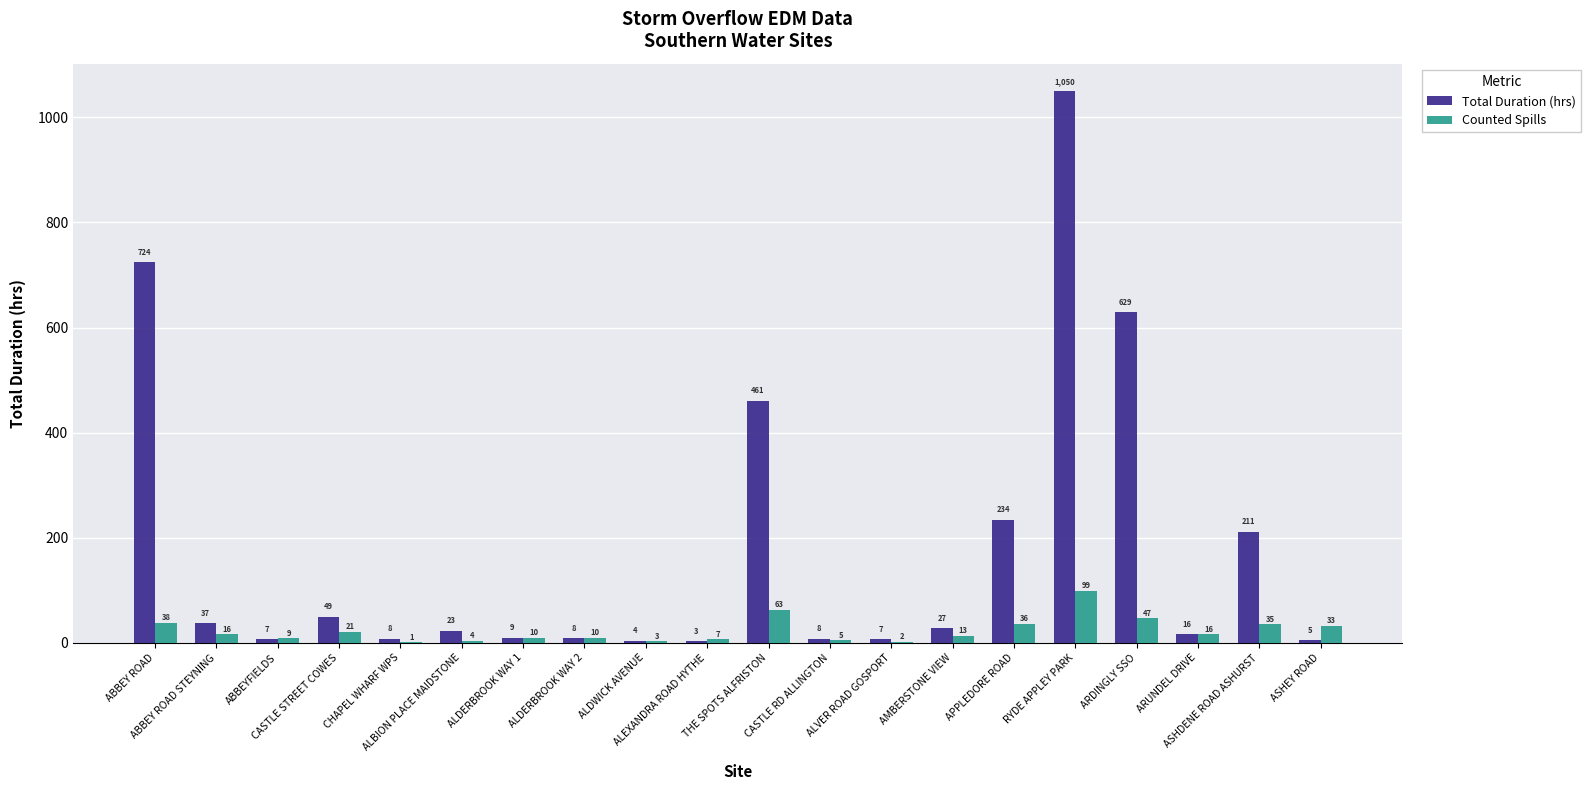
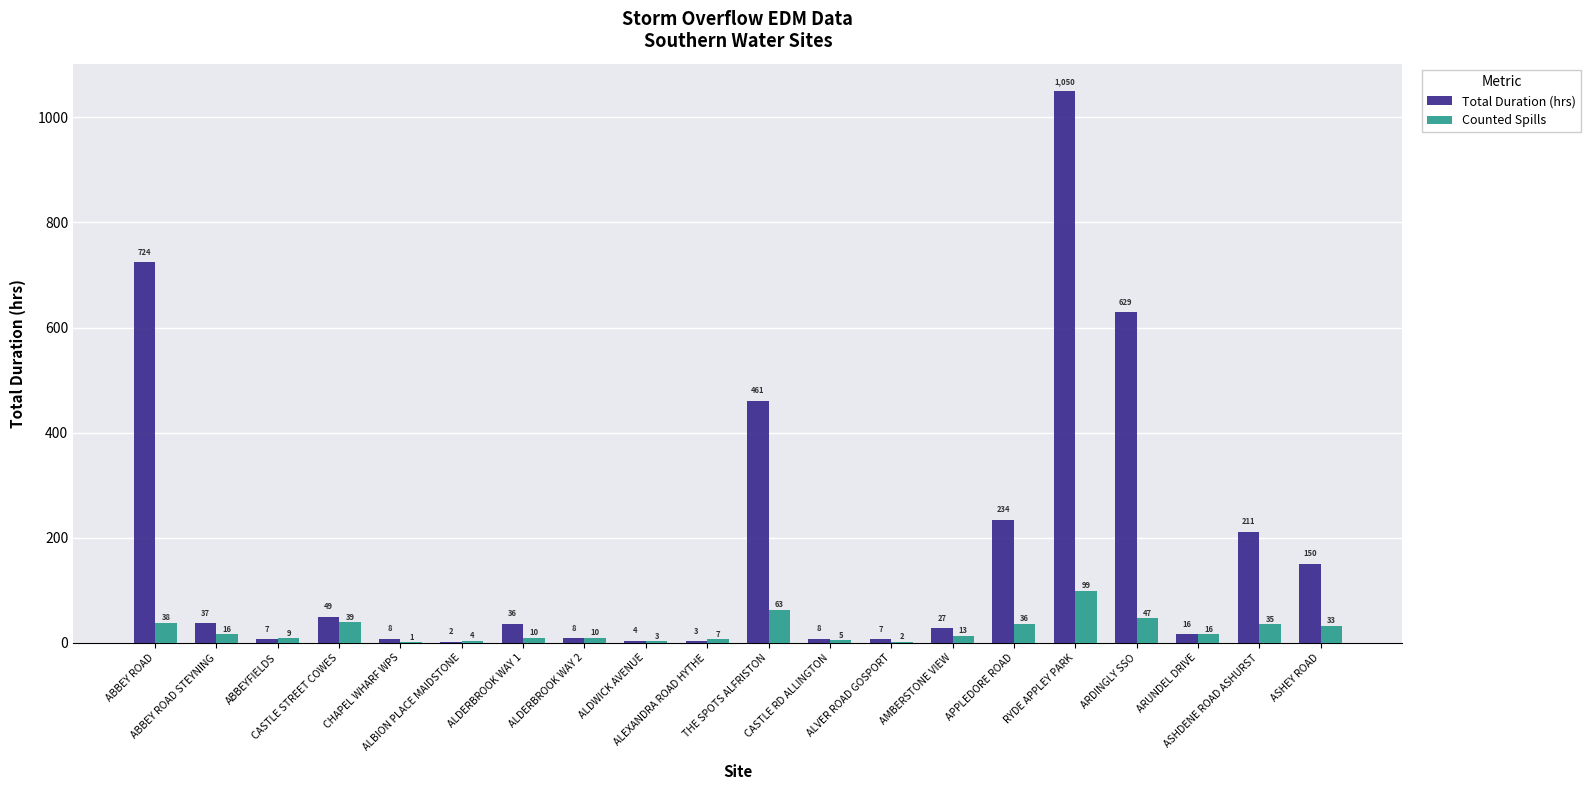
  {
    "Total Duration (hrs)": {
      "ABBEY ROAD": "724",
      "ABBEY ROAD STEYNING": "37",
      "ABBEYFIELDS": "7",
      "CASTLE STREET COWES": "49",
      "CHAPEL WHARF WPS": "8",
-     "ALBION PLACE MAIDSTONE": "23",
-     "ALDERBROOK WAY 1": "9",
+     "ALBION PLACE MAIDSTONE": "2",
+     "ALDERBROOK WAY 1": "36",
      "ALDERBROOK WAY 2": "8",
      "ALDWICK AVENUE": "4",
      "ALEXANDRA ROAD HYTHE": "3",
      "THE SPOTS ALFRISTON": "461",
      "CASTLE RD ALLINGTON": "8",
      "ALVER ROAD GOSPORT": "7",
      "AMBERSTONE VIEW": "27",
      "APPLEDORE ROAD": "234",
      "RYDE APPLEY PARK": "1,050",
      "ARDINGLY SSO": "629",
      "ARUNDEL DRIVE": "16",
      "ASHDENE ROAD ASHURST": "211",
-     "ASHEY ROAD": "5"
+     "ASHEY ROAD": "150"
    },
    "Counted Spills": {
      "ABBEY ROAD": "38",
      "ABBEY ROAD STEYNING": "16",
      "ABBEYFIELDS": "9",
-     "CASTLE STREET COWES": "21",
+     "CASTLE STREET COWES": "39",
      "CHAPEL WHARF WPS": "1",
      "ALBION PLACE MAIDSTONE": "4",
      "ALDERBROOK WAY 1": "10",
      "ALDERBROOK WAY 2": "10",
      "ALDWICK AVENUE": "3",
      "ALEXANDRA ROAD HYTHE": "7",
      "THE SPOTS ALFRISTON": "63",
      "CASTLE RD ALLINGTON": "5",
      "ALVER ROAD GOSPORT": "2",
      "AMBERSTONE VIEW": "13",
      "APPLEDORE ROAD": "36",
      "RYDE APPLEY PARK": "99",
      "ARDINGLY SSO": "47",
      "ARUNDEL DRIVE": "16",
      "ASHDENE ROAD ASHURST": "35",
      "ASHEY ROAD": "33"
    }
  }
